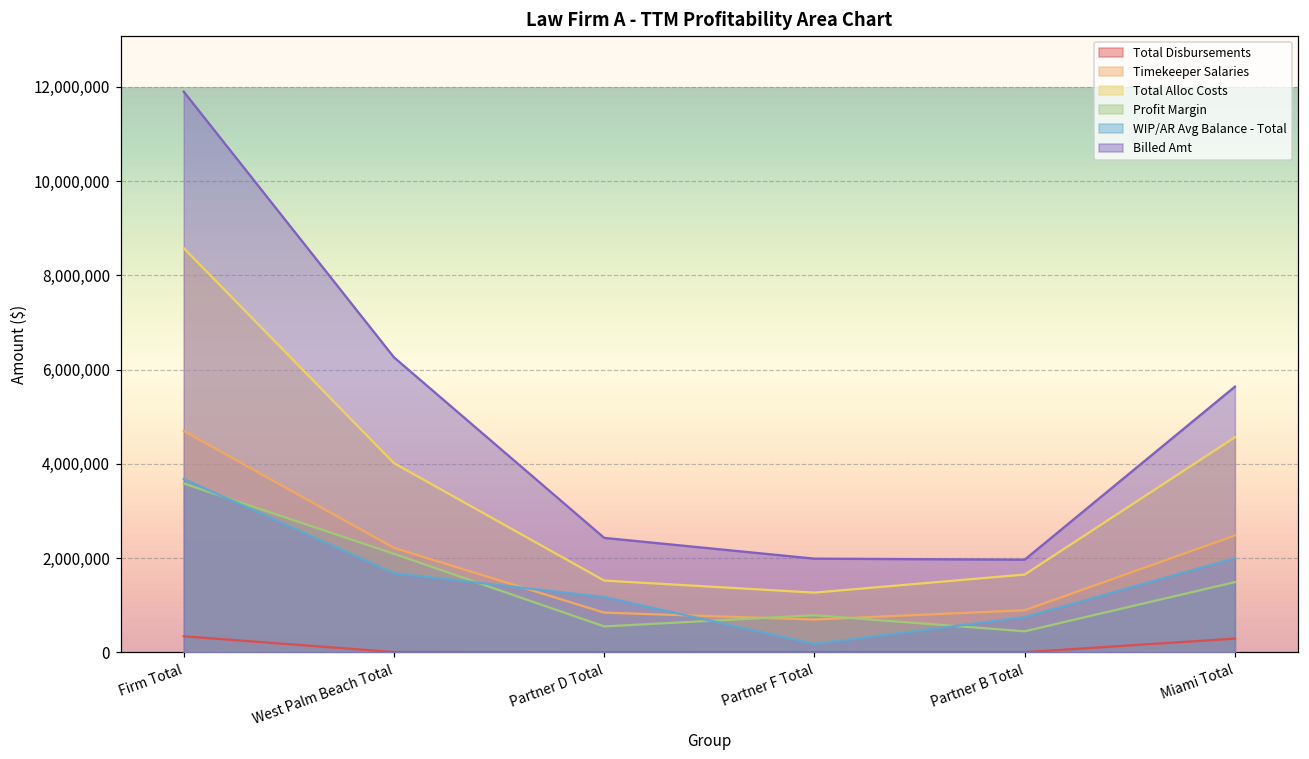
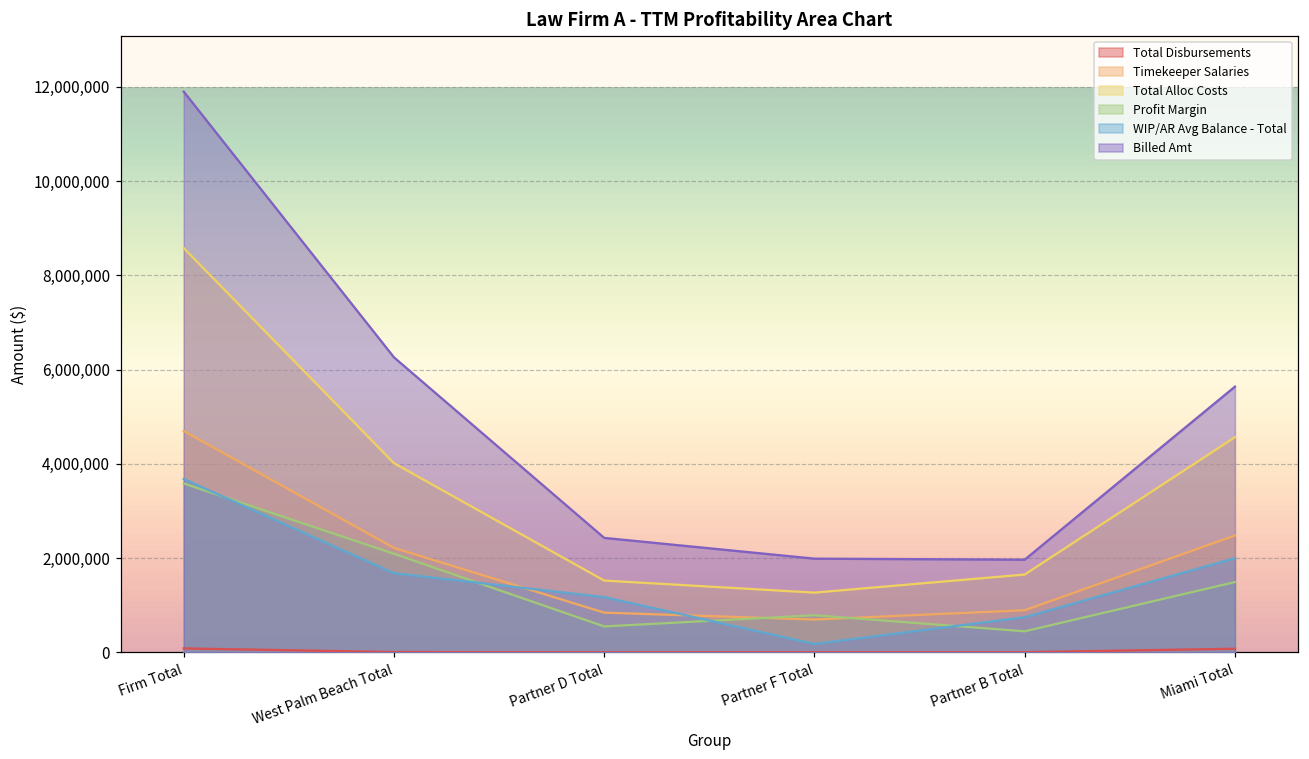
  {
    "Total Disbursements": {
-     "Firm Total": "300,000",
+     "Firm Total": "100,000",
      "West Palm Beach Total": "0",
      "Partner D Total": "0",
      "Partner F Total": "0",
      "Partner B Total": "0",
-     "Miami Total": "300,000"
+     "Miami Total": "100,000"
    }
  }
